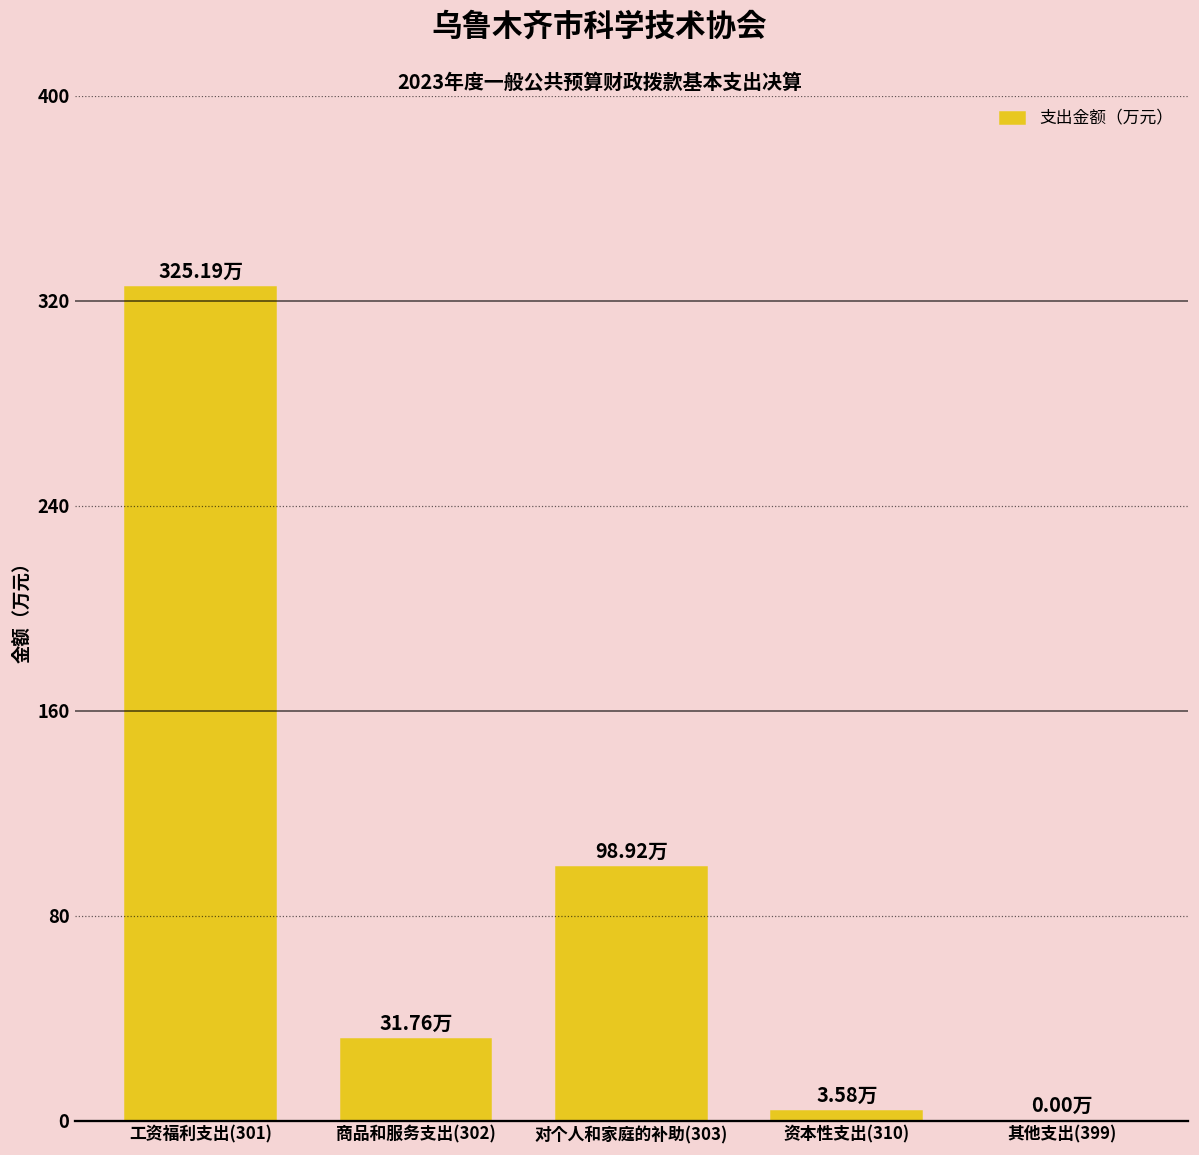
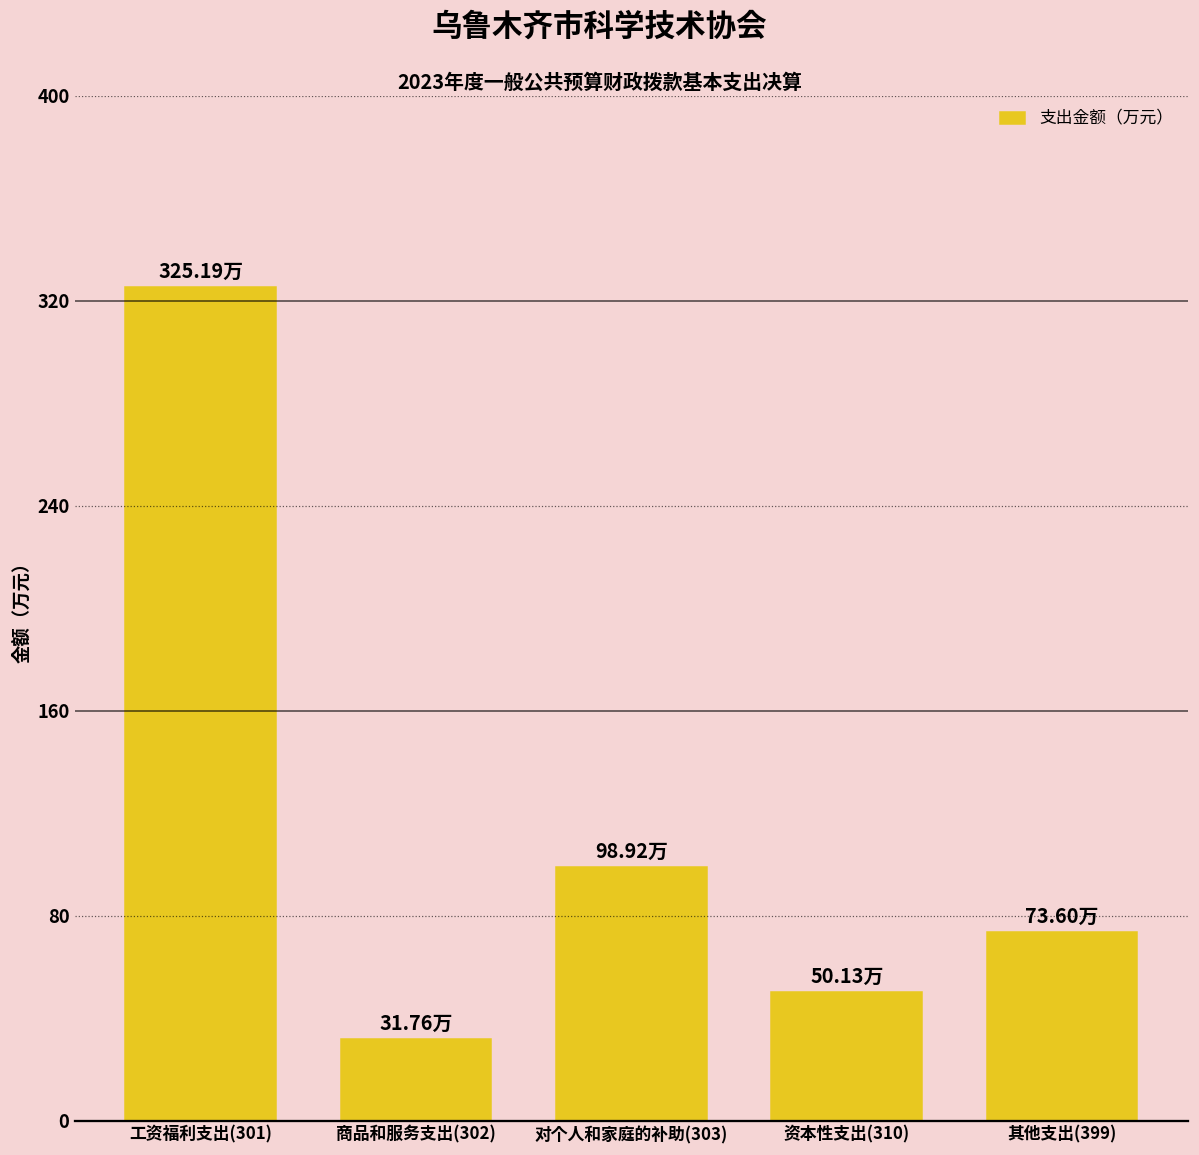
  {
    "工资福利支出(301)": "325.19万",
    "商品和服务支出(302)": "31.76万",
    "对个人和家庭的补助(303)": "98.92万",
-   "资本性支出(310)": "3.58万",
-   "其他支出(399)": "0.00万"
+   "资本性支出(310)": "50.13万",
+   "其他支出(399)": "73.60万"
  }
